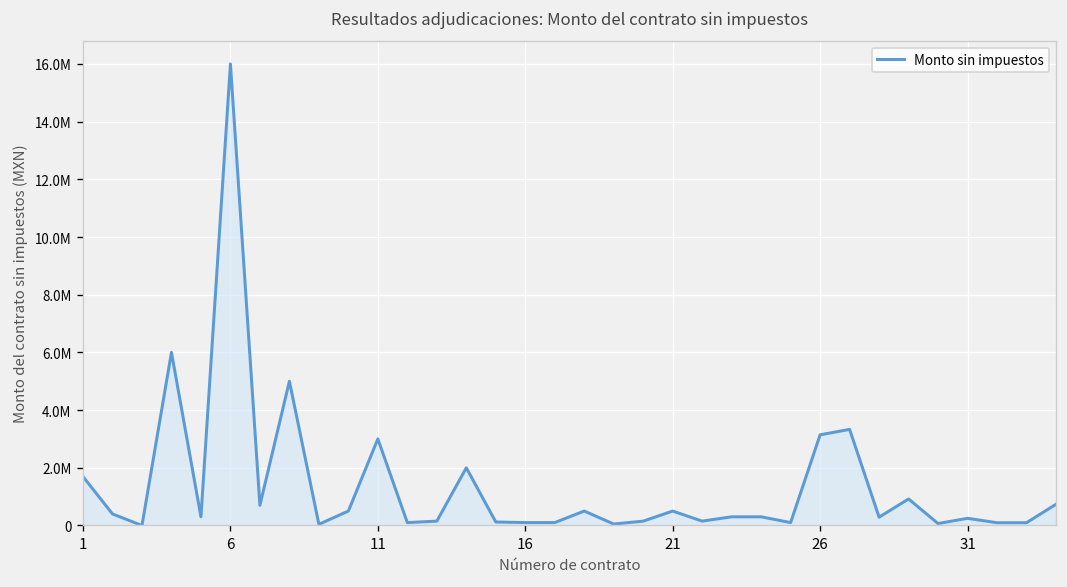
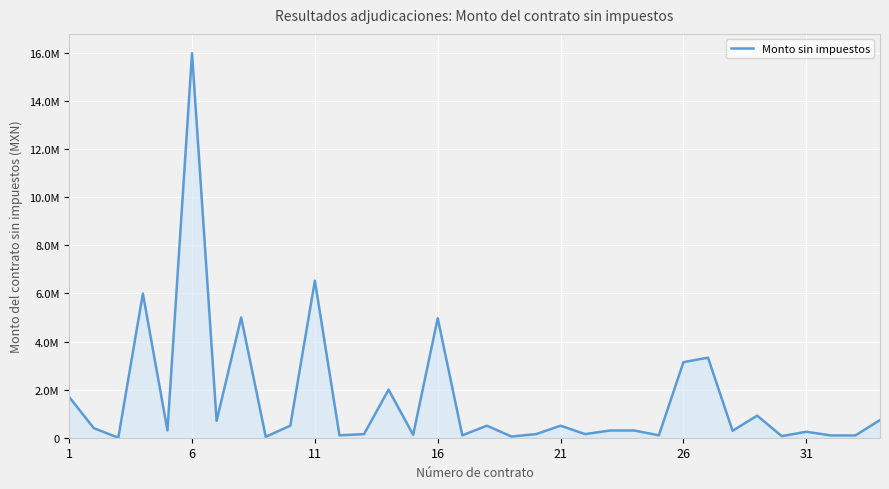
  {
    "1": 1700000,
    "6": 16000000,
-   "11": 3000000,
-   "16": 100000,
+   "11": 6500000,
+   "16": 5000000,
    "21": 500000,
    "26": 3100000,
    "31": 200000
  }
